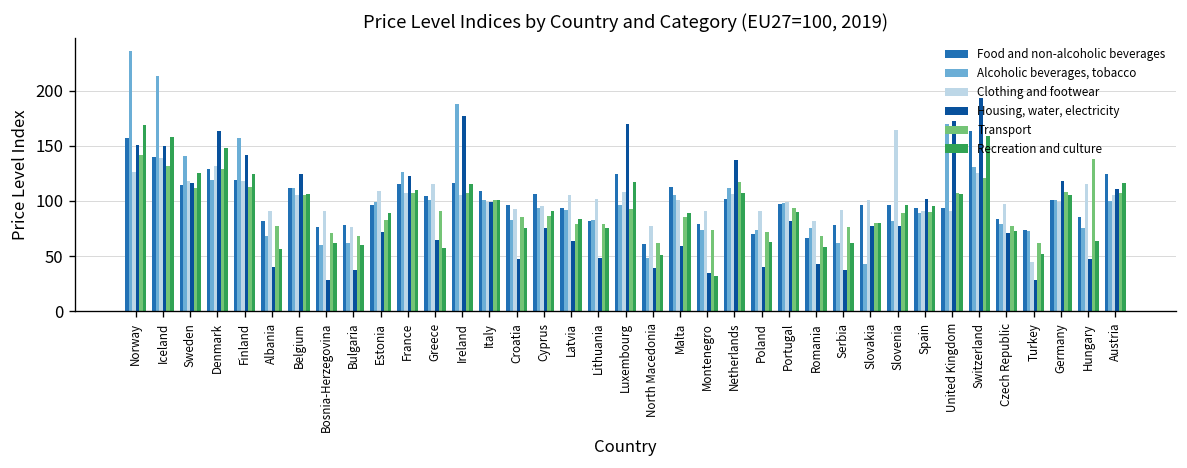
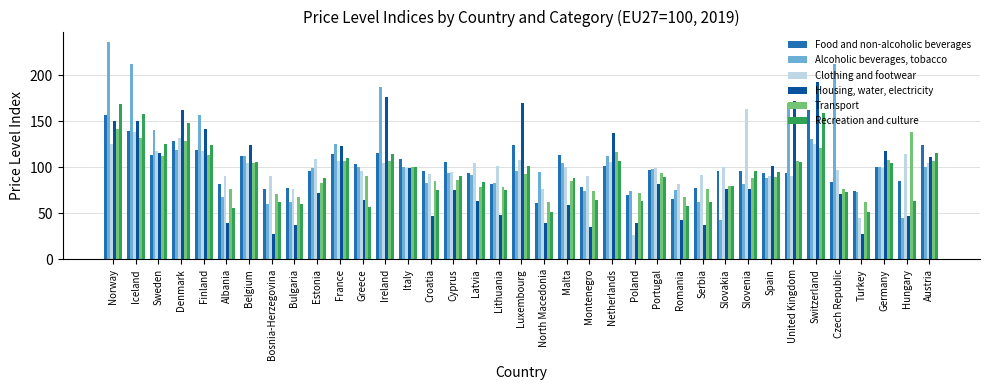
  {
    "Alcoholic beverages, tobacco": {
      "Norway": 240,
      "Iceland": 210,
      "Sweden": 140,
      "Denmark": 120,
      "Finland": 160,
      "Albania": 70,
      "Belgium": 110,
      "Bosnia-Herzegovina": 60,
      "Bulgaria": 60,
      "Estonia": 100,
      "France": 130,
      "Greece": 100,
      "Ireland": 190,
      "Italy": 100,
      "Croatia": 80,
      "Cyprus": 90,
      "Latvia": 90,
      "Lithuania": 80,
      "Luxembourg": 100,
-     "North Macedonia": 50,
+     "North Macedonia": 100,
      "Malta": 110,
      "Montenegro": 70,
      "Netherlands": 110,
      "Poland": 70,
      "Portugal": 100,
      "Romania": 80,
      "Serbia": 60,
      "Slovakia": 40,
      "Slovenia": 80,
      "Spain": 90,
      "United Kingdom": 170,
      "Switzerland": 130,
-     "Czech Republic": 80,
+     "Czech Republic": 210,
      "Turkey": 70,
      "Germany": 100,
-     "Hungary": 80,
+     "Hungary": 50,
      "Austria": 100
    },
    "Clothing and footwear": {
      "Norway": 130,
      "Iceland": 140,
      "Sweden": 120,
      "Denmark": 130,
      "Finland": 120,
      "Albania": 90,
      "Belgium": 110,
      "Bosnia-Herzegovina": 90,
      "Bulgaria": 80,
      "Estonia": 110,
      "France": 110,
-     "Greece": 120,
+     "Greece": 100,
      "Ireland": 110,
      "Italy": 100,
      "Croatia": 90,
      "Cyprus": 100,
      "Latvia": 110,
      "Lithuania": 100,
      "Luxembourg": 110,
      "North Macedonia": 80,
      "Malta": 100,
      "Montenegro": 90,
      "Netherlands": 110,
-     "Poland": 90,
+     "Poland": 30,
      "Portugal": 100,
      "Romania": 80,
      "Serbia": 90,
      "Slovakia": 100,
      "Slovenia": 160,
      "Spain": 90,
      "United Kingdom": 90,
      "Switzerland": 130,
      "Czech Republic": 100,
      "Turkey": 50,
      "Germany": 100,
      "Hungary": 120,
      "Austria": 110
    },
    "Transport": {
      "Norway": 140,
      "Iceland": 130,
      "Sweden": 110,
      "Denmark": 130,
      "Finland": 110,
      "Albania": 80,
      "Belgium": 110,
      "Bosnia-Herzegovina": 70,
      "Bulgaria": 70,
      "Estonia": 80,
      "France": 110,
      "Greece": 90,
      "Ireland": 110,
      "Italy": 100,
      "Croatia": 90,
      "Cyprus": 90,
      "Latvia": 80,
      "Lithuania": 80,
      "Luxembourg": 90,
      "North Macedonia": 60,
      "Malta": 90,
      "Montenegro": 70,
      "Netherlands": 120,
      "Poland": 70,
      "Portugal": 90,
      "Romania": 70,
      "Serbia": 80,
      "Slovakia": 80,
      "Slovenia": 90,
      "Spain": 90,
      "United Kingdom": 110,
      "Switzerland": 120,
      "Czech Republic": 80,
      "Turkey": 60,
      "Germany": 110,
      "Hungary": 140,
      "Austria": 110
    },
    "Recreation and culture": {
      "Norway": 170,
      "Iceland": 160,
      "Sweden": 130,
      "Denmark": 150,
      "Finland": 120,
      "Albania": 60,
      "Belgium": 110,
      "Bosnia-Herzegovina": 60,
      "Bulgaria": 60,
      "Estonia": 90,
      "France": 110,
      "Greece": 60,
      "Ireland": 120,
      "Italy": 100,
      "Croatia": 80,
      "Cyprus": 90,
      "Latvia": 80,
      "Lithuania": 80,
-     "Luxembourg": 120,
+     "Luxembourg": 100,
      "North Macedonia": 50,
      "Malta": 90,
-     "Montenegro": 30,
+     "Montenegro": 70,
      "Netherlands": 110,
      "Poland": 60,
      "Portugal": 90,
      "Romania": 60,
      "Serbia": 60,
      "Slovakia": 80,
      "Slovenia": 100,
      "Spain": 100,
      "United Kingdom": 110,
      "Switzerland": 160,
      "Czech Republic": 70,
      "Turkey": 50,
      "Germany": 110,
      "Hungary": 60,
      "Austria": 120
    }
  }
